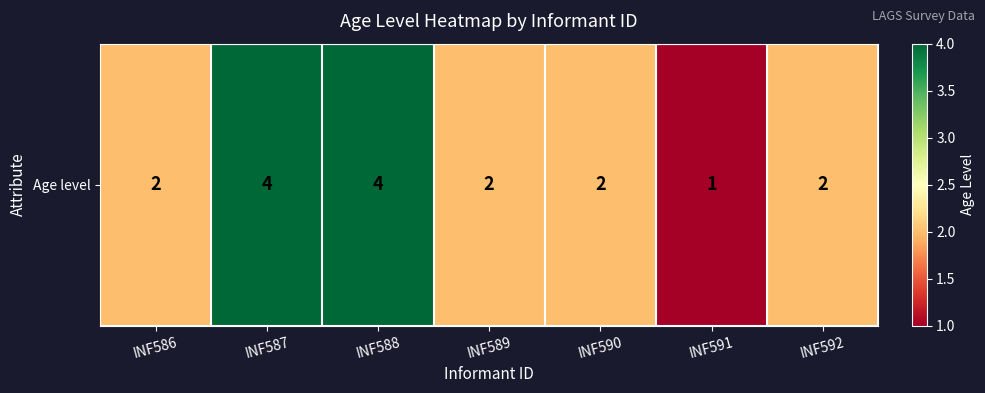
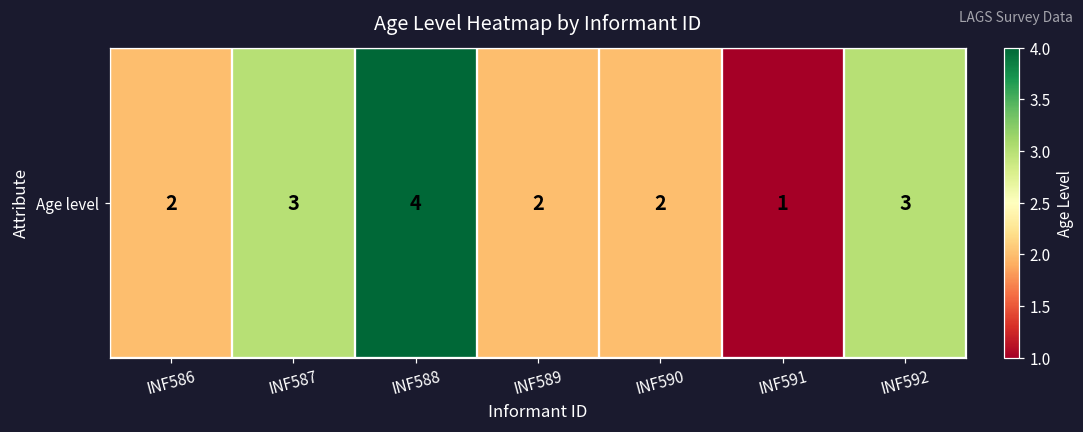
  {
    "Age level": {
      "INF586": 2,
-     "INF587": 4,
+     "INF587": 3,
      "INF588": 4,
      "INF589": 2,
      "INF590": 2,
      "INF591": 1,
-     "INF592": 2
+     "INF592": 3
    }
  }
